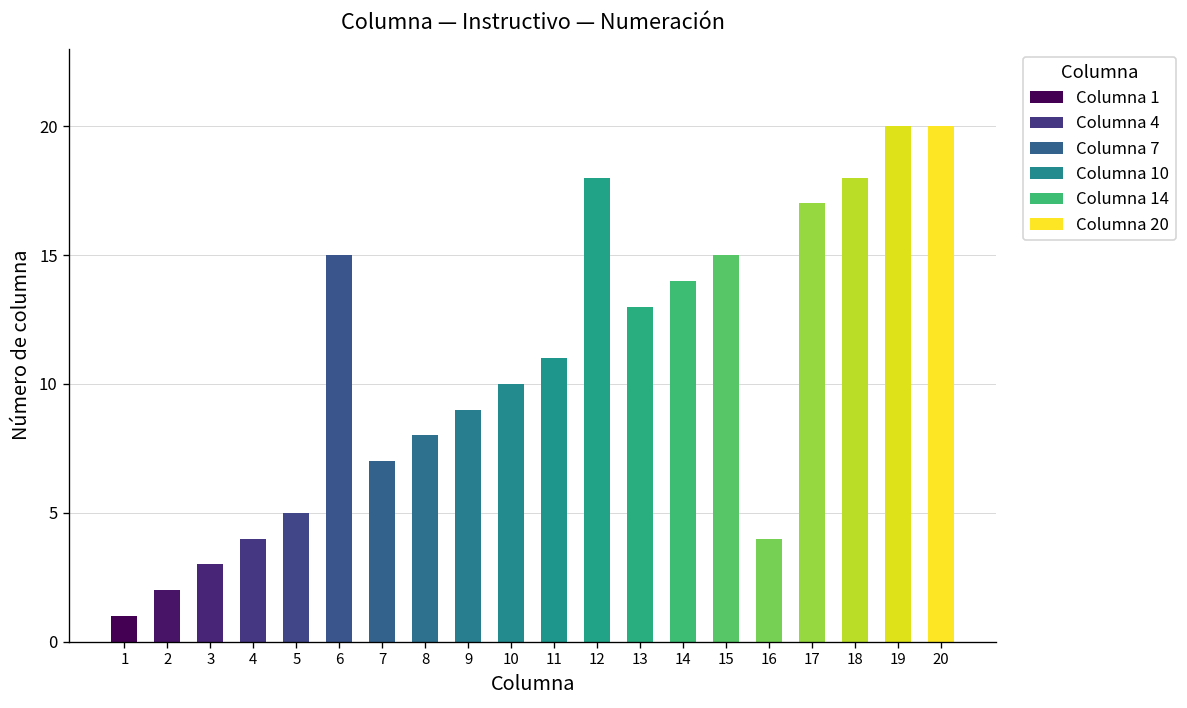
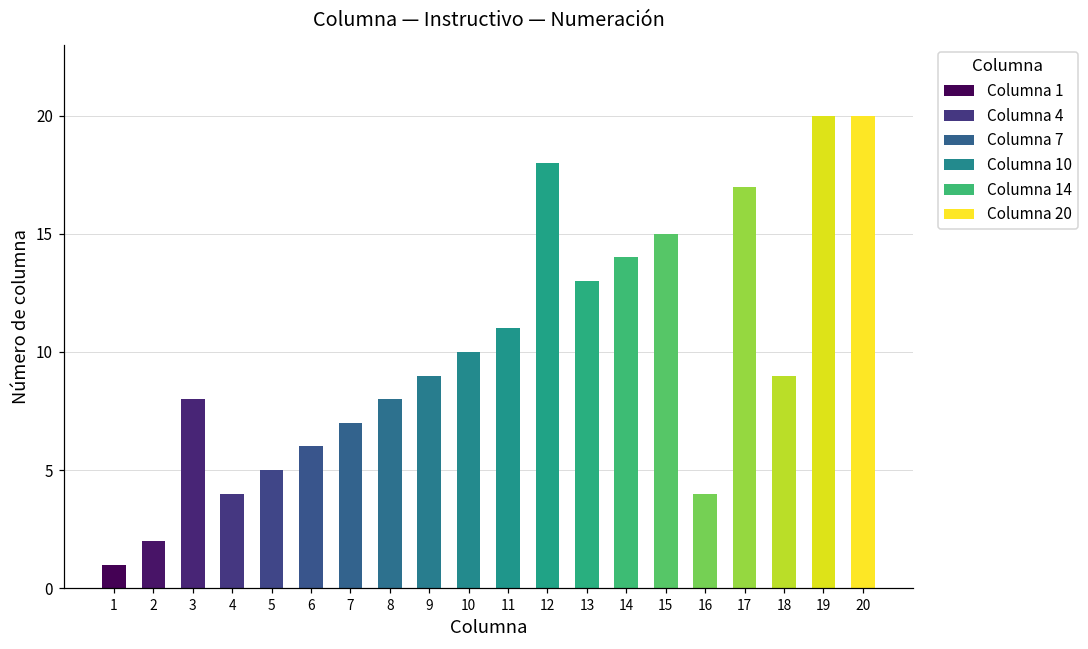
  {
    "1": 1,
    "2": 2,
-   "3": 3,
+   "3": 8,
    "4": 4,
    "5": 5,
-   "6": 15,
+   "6": 6,
    "7": 7,
    "8": 8,
    "9": 9,
    "10": 10,
    "11": 11,
    "12": 18,
    "13": 13,
    "14": 14,
    "15": 15,
    "16": 4,
    "17": 17,
-   "18": 18,
+   "18": 9,
    "19": 20,
    "20": 20
  }
